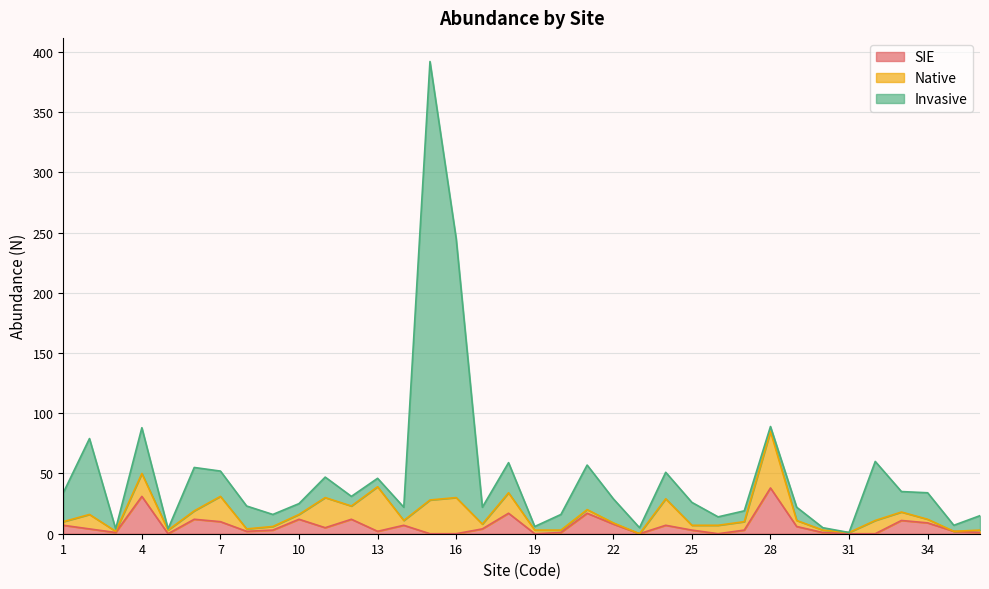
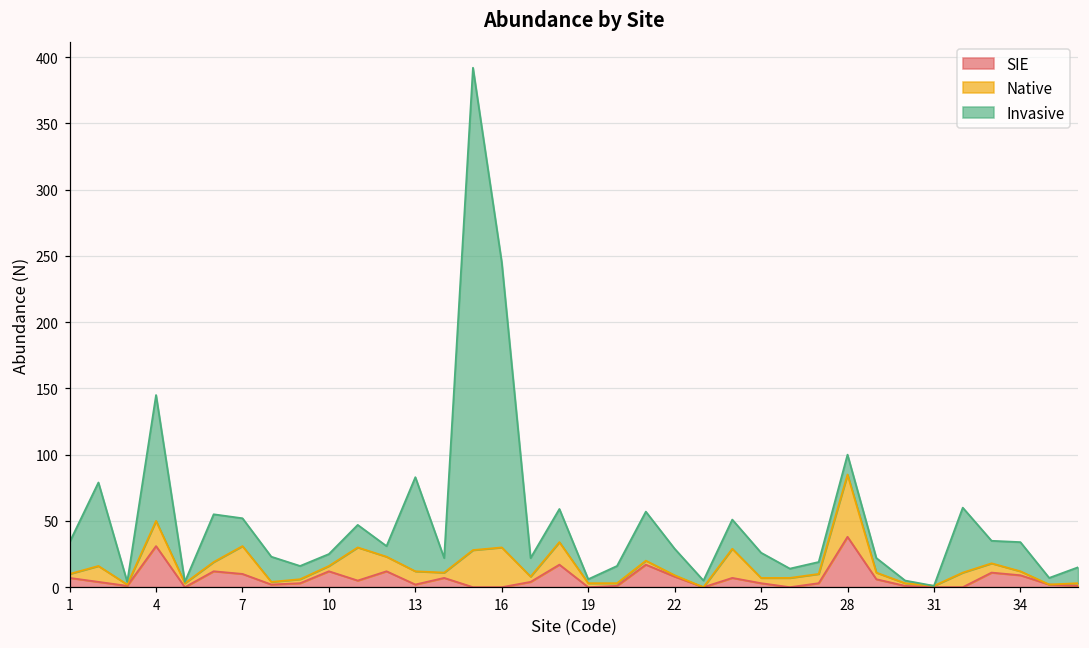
  {
    "SIE": {
      "1": 7,
      "4": 31,
      "7": 10,
      "10": 12,
      "13": 2,
      "16": 0,
      "19": 0,
      "25": 3,
      "28": 38,
      "34": 9
    },
    "Native": {
      "1": 3,
      "4": 19,
      "7": 21,
      "10": 4,
-     "13": 37,
+     "13": 10,
      "16": 30,
      "19": 3,
      "25": 4,
      "28": 47,
      "34": 3
    },
    "Invasive": {
      "1": 24,
-     "4": 38,
+     "4": 95,
      "7": 21,
      "10": 9,
-     "13": 7,
+     "13": 71,
      "16": 215,
      "19": 3,
      "22": 20,
      "25": 19,
-     "28": 4,
+     "28": 15,
      "34": 22
    }
  }
